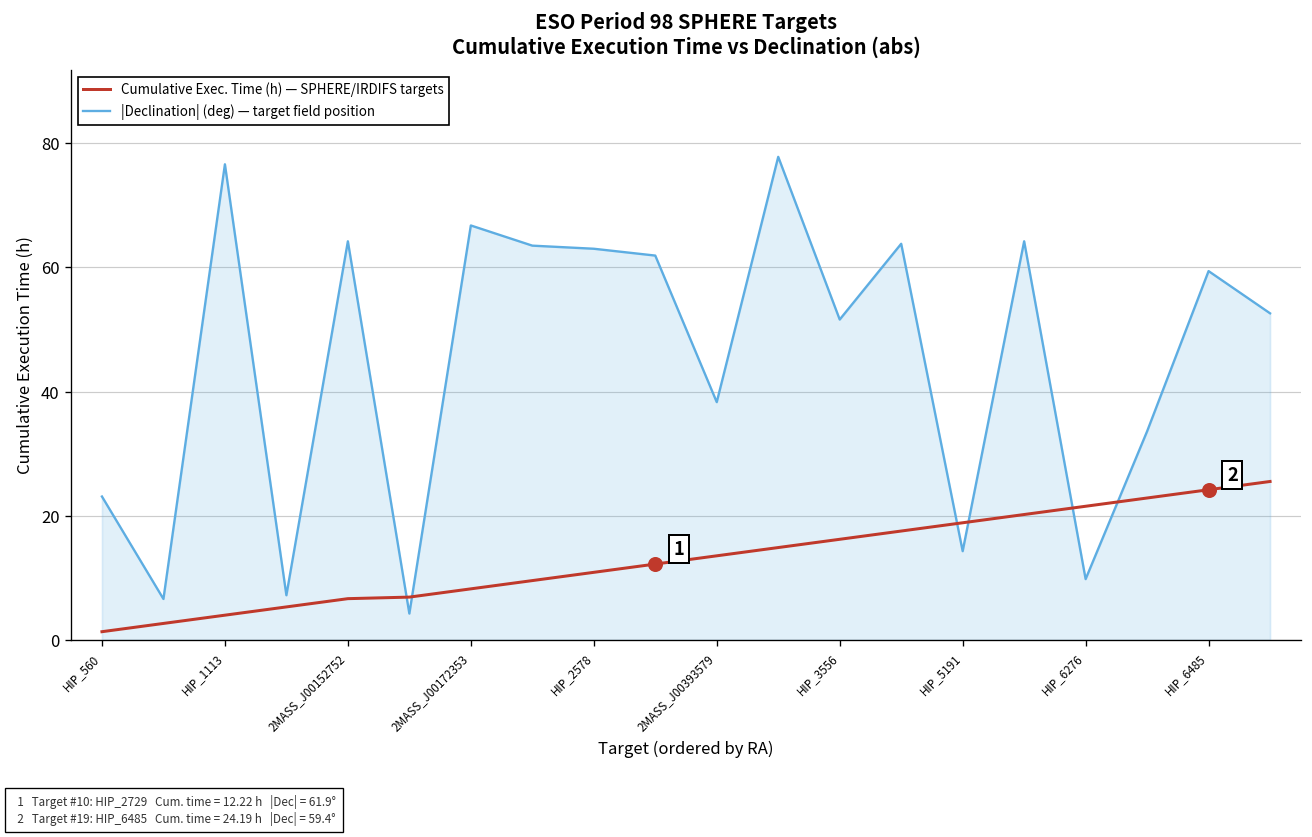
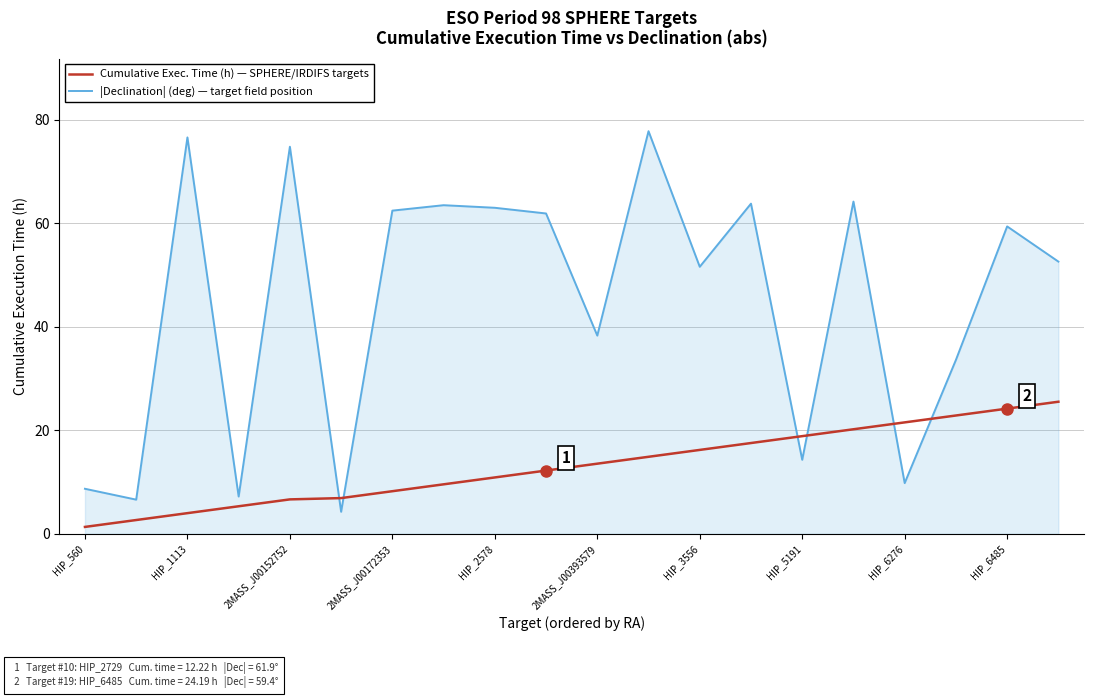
  {
    "|Declination| (deg) — target field position": {
-     "HIP_560": 23,
+     "HIP_560": 9,
      "HIP_1113": 77,
-     "2MASS_J00152752": 64,
-     "2MASS_J00172353": 67,
+     "2MASS_J00152752": 75,
+     "2MASS_J00172353": 62,
      "HIP_2578": 63,
      "2MASS_J00393579": 38,
      "HIP_3556": 52,
      "HIP_5191": 14,
      "HIP_6276": 10,
      "HIP_6485": 59
    }
  }
